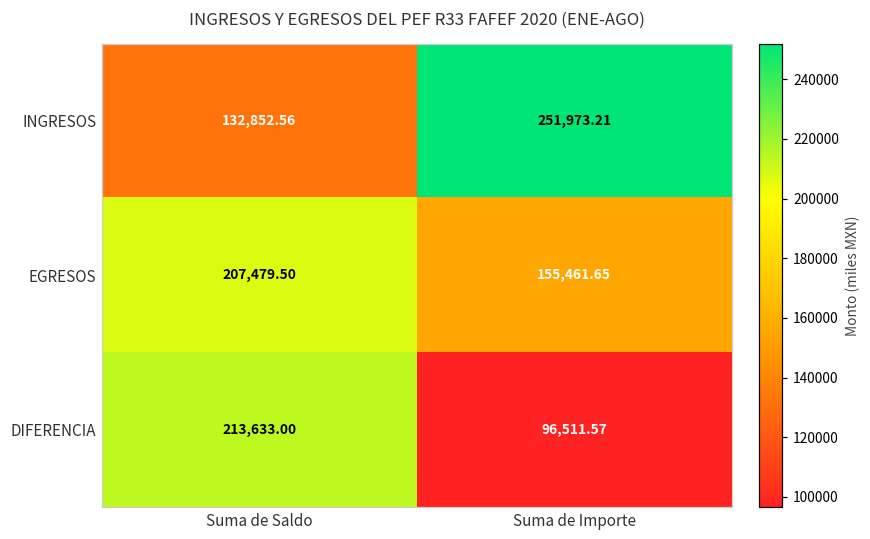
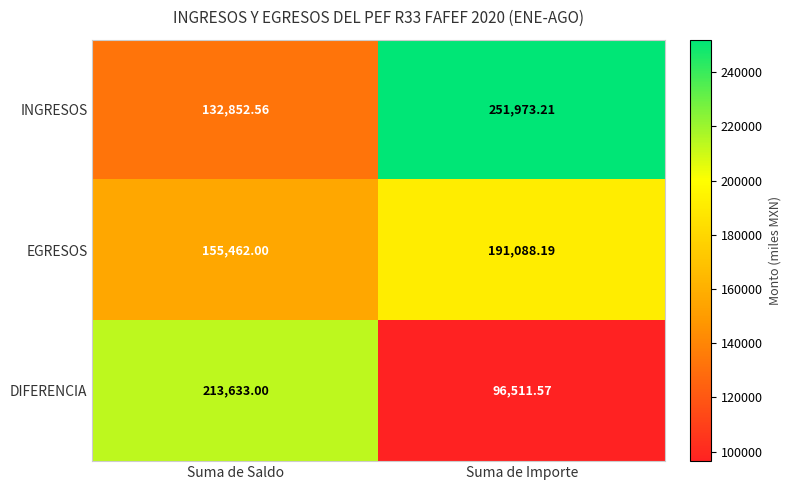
  {
    "INGRESOS": {
      "Suma de Saldo": "132,852.56",
      "Suma de Importe": "251,973.21"
    },
    "EGRESOS": {
-     "Suma de Saldo": "207,479.50",
-     "Suma de Importe": "155,461.65"
+     "Suma de Saldo": "155,462.00",
+     "Suma de Importe": "191,088.19"
    },
    "DIFERENCIA": {
      "Suma de Saldo": "213,633.00",
      "Suma de Importe": "96,511.57"
    }
  }
